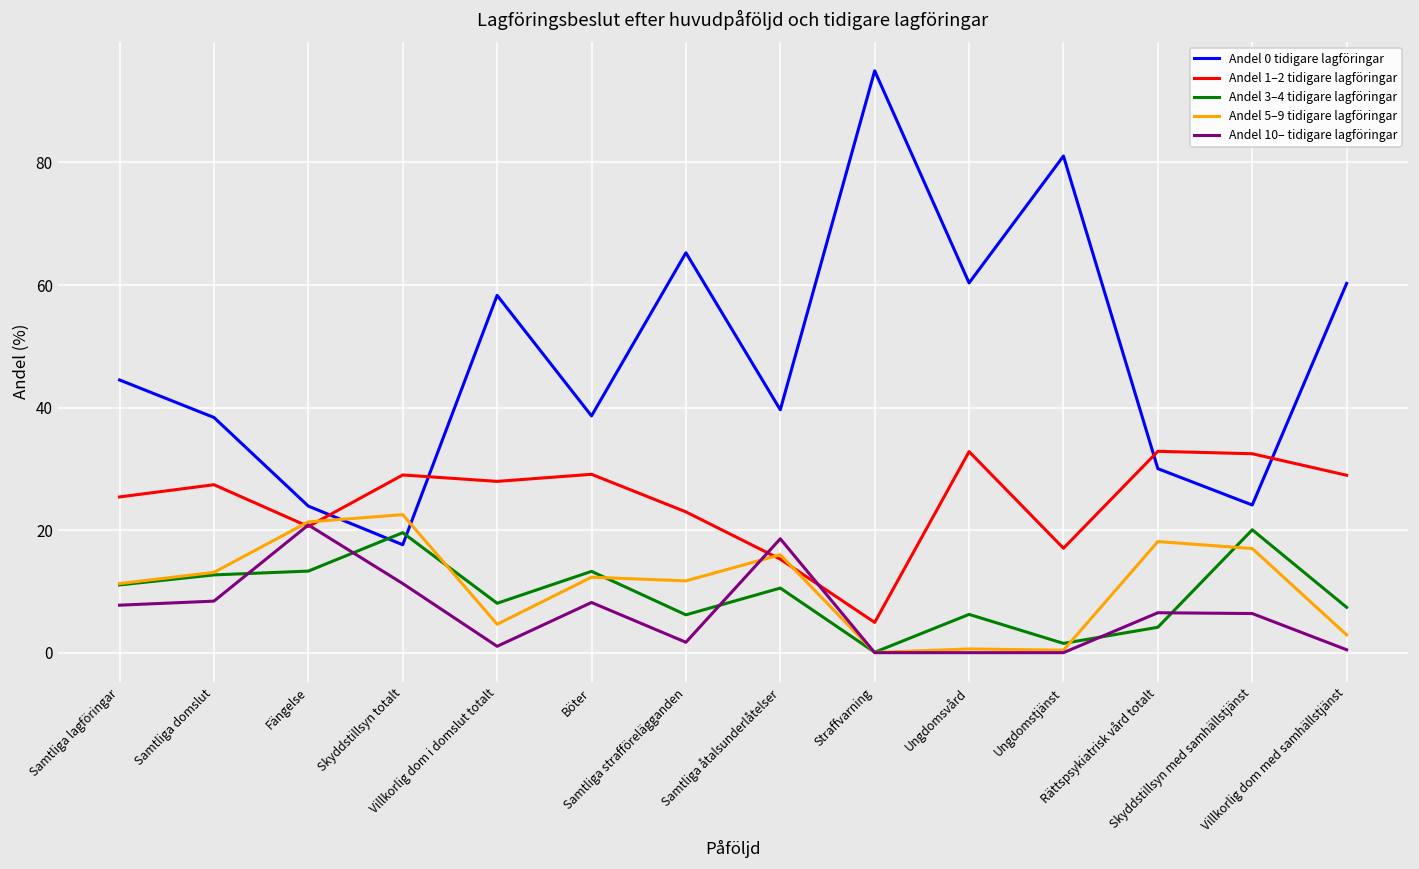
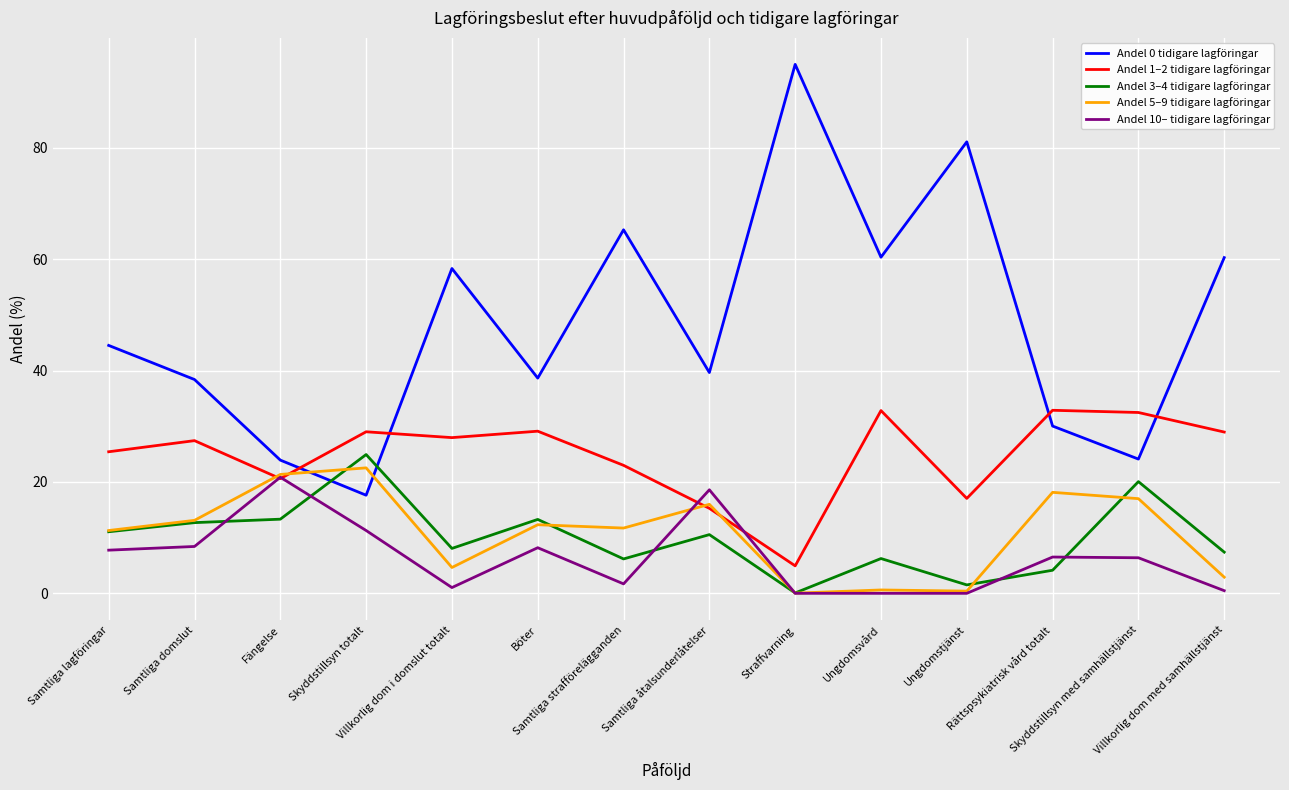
  {
    "Andel 0 tidigare lagföringar": {
      "Samtliga lagföringar": 45,
      "Samtliga domslut": 38,
      "Fängelse": 24,
      "Skyddstillsyn totalt": 18,
      "Villkorlig dom i domslut totalt": 58,
      "Böter": 39,
      "Samtliga strafförelägganden": 65,
      "Samtliga åtalsunderlåtelser": 40,
      "Straffvarning": 95,
      "Ungdomsvård": 60,
      "Ungdomstjänst": 81,
      "Rättspsykiatrisk vård totalt": 30,
      "Skyddstillsyn med samhällstjänst": 24,
      "Villkorlig dom med samhällstjänst": 60
    },
    "Andel 1–2 tidigare lagföringar": {
      "Samtliga lagföringar": 25,
      "Samtliga domslut": 27,
      "Skyddstillsyn totalt": 29,
      "Villkorlig dom i domslut totalt": 28,
      "Böter": 29,
      "Samtliga strafförelägganden": 23,
      "Samtliga åtalsunderlåtelser": 15,
      "Straffvarning": 5,
      "Ungdomsvård": 33,
      "Ungdomstjänst": 17,
      "Rättspsykiatrisk vård totalt": 33,
      "Skyddstillsyn med samhällstjänst": 32,
      "Villkorlig dom med samhällstjänst": 29
    },
    "Andel 3–4 tidigare lagföringar": {
      "Fängelse": 13,
-     "Skyddstillsyn totalt": 20,
+     "Skyddstillsyn totalt": 25,
      "Villkorlig dom i domslut totalt": 8,
      "Böter": 13,
      "Samtliga strafförelägganden": 6,
      "Samtliga åtalsunderlåtelser": 11,
      "Ungdomsvård": 6,
      "Ungdomstjänst": 2,
      "Rättspsykiatrisk vård totalt": 4,
      "Skyddstillsyn med samhällstjänst": 20,
      "Villkorlig dom med samhällstjänst": 7
    },
    "Andel 5–9 tidigare lagföringar": {
      "Fängelse": 21,
      "Skyddstillsyn totalt": 23,
      "Villkorlig dom i domslut totalt": 5,
      "Böter": 12,
      "Samtliga strafförelägganden": 12,
      "Samtliga åtalsunderlåtelser": 16,
      "Ungdomsvård": 1,
      "Rättspsykiatrisk vård totalt": 18,
      "Skyddstillsyn med samhällstjänst": 17,
      "Villkorlig dom med samhällstjänst": 3
    },
    "Andel 10– tidigare lagföringar": {
      "Samtliga lagföringar": 8,
      "Samtliga domslut": 8,
      "Skyddstillsyn totalt": 11,
      "Villkorlig dom i domslut totalt": 1,
      "Böter": 8,
      "Samtliga strafförelägganden": 2,
      "Samtliga åtalsunderlåtelser": 19,
      "Ungdomsvård": 0,
      "Rättspsykiatrisk vård totalt": 7,
      "Skyddstillsyn med samhällstjänst": 6,
      "Villkorlig dom med samhällstjänst": 0
    }
  }
